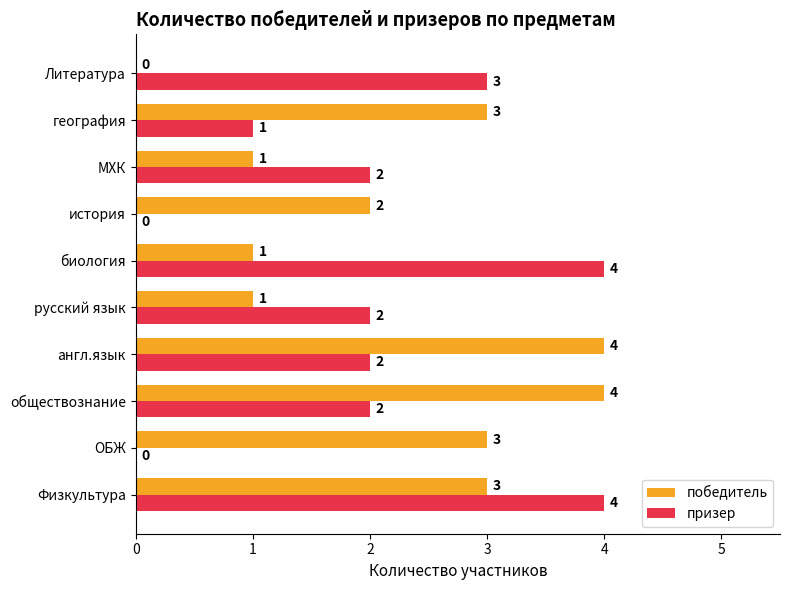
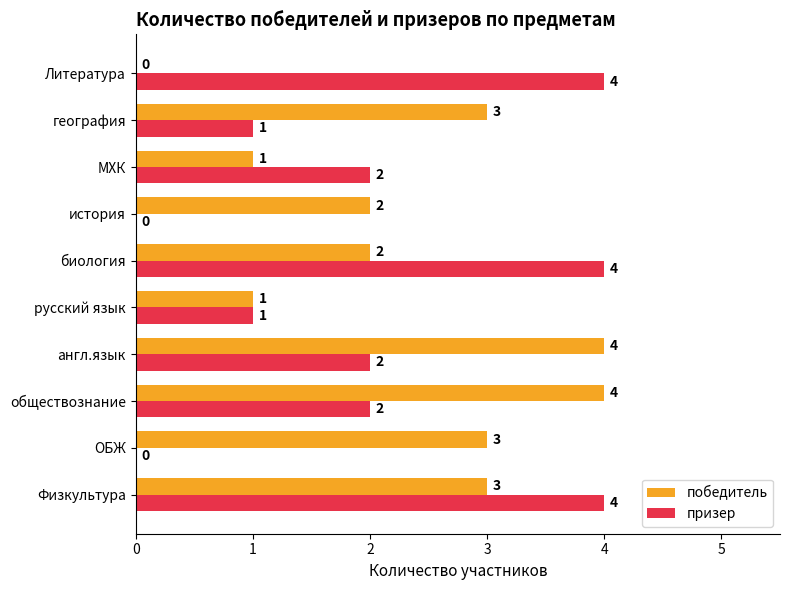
  {
    "победитель": {
      "Литература": 0,
      "география": 3,
      "МХК": 1,
      "история": 2,
-     "биология": 1,
+     "биология": 2,
      "русский язык": 1,
      "англ.язык": 4,
      "обществознание": 4,
      "ОБЖ": 3,
      "Физкультура": 3
    },
    "призер": {
-     "Литература": 3,
+     "Литература": 4,
      "география": 1,
      "МХК": 2,
      "история": 0,
      "биология": 4,
-     "русский язык": 2,
+     "русский язык": 1,
      "англ.язык": 2,
      "обществознание": 2,
      "ОБЖ": 0,
      "Физкультура": 4
    }
  }
